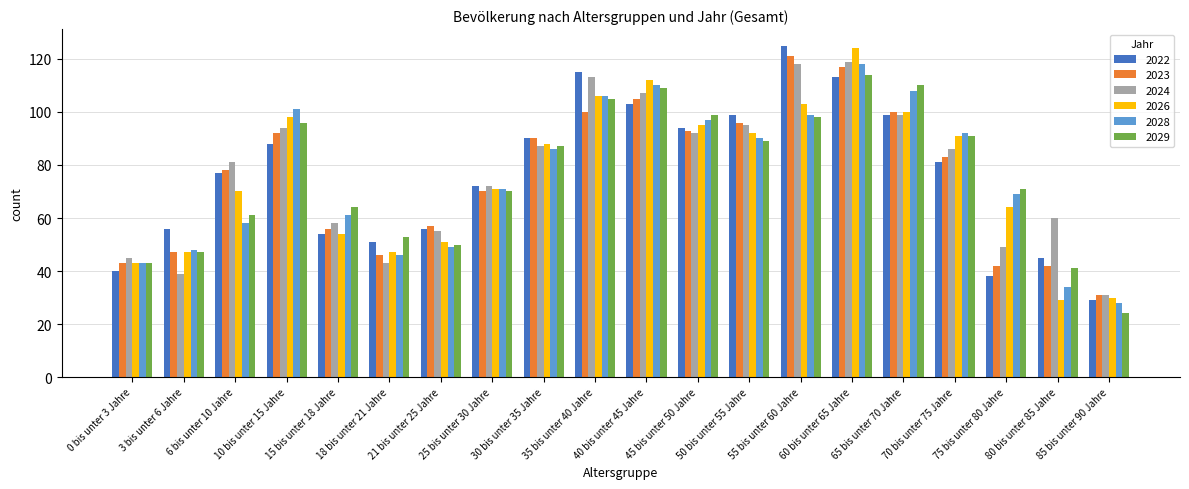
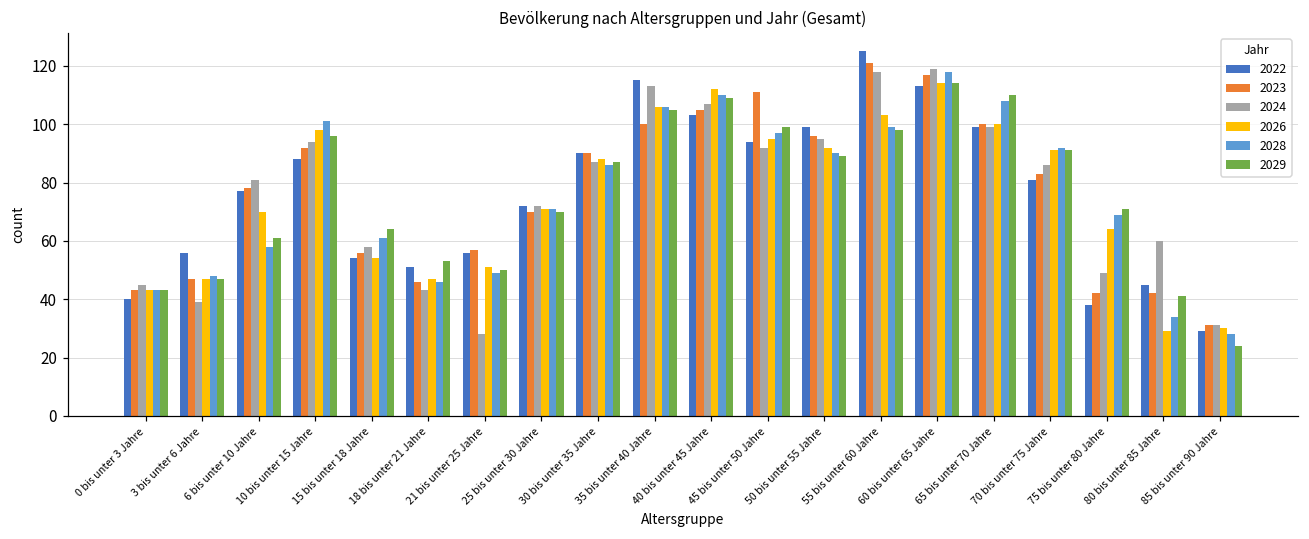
  {
    "2023": {
      "0 bis unter 3 Jahre": 43,
      "3 bis unter 6 Jahre": 47,
      "6 bis unter 10 Jahre": 78,
      "10 bis unter 15 Jahre": 92,
      "15 bis unter 18 Jahre": 56,
      "18 bis unter 21 Jahre": 46,
      "21 bis unter 25 Jahre": 57,
      "25 bis unter 30 Jahre": 70,
      "30 bis unter 35 Jahre": 90,
      "35 bis unter 40 Jahre": 100,
      "40 bis unter 45 Jahre": 105,
-     "45 bis unter 50 Jahre": 93,
+     "45 bis unter 50 Jahre": 111,
      "50 bis unter 55 Jahre": 96,
      "55 bis unter 60 Jahre": 121,
      "60 bis unter 65 Jahre": 117,
      "65 bis unter 70 Jahre": 100,
      "70 bis unter 75 Jahre": 83,
      "75 bis unter 80 Jahre": 42,
      "80 bis unter 85 Jahre": 42,
      "85 bis unter 90 Jahre": 31
    },
    "2024": {
      "0 bis unter 3 Jahre": 45,
      "3 bis unter 6 Jahre": 39,
      "6 bis unter 10 Jahre": 81,
      "10 bis unter 15 Jahre": 94,
      "15 bis unter 18 Jahre": 58,
      "18 bis unter 21 Jahre": 43,
-     "21 bis unter 25 Jahre": 55,
+     "21 bis unter 25 Jahre": 28,
      "25 bis unter 30 Jahre": 72,
      "30 bis unter 35 Jahre": 87,
      "35 bis unter 40 Jahre": 113,
      "40 bis unter 45 Jahre": 107,
      "45 bis unter 50 Jahre": 92,
      "50 bis unter 55 Jahre": 95,
      "55 bis unter 60 Jahre": 118,
      "60 bis unter 65 Jahre": 119,
      "65 bis unter 70 Jahre": 99,
      "70 bis unter 75 Jahre": 86,
      "75 bis unter 80 Jahre": 49,
      "80 bis unter 85 Jahre": 60,
      "85 bis unter 90 Jahre": 31
    },
    "2026": {
      "0 bis unter 3 Jahre": 43,
      "3 bis unter 6 Jahre": 47,
      "6 bis unter 10 Jahre": 70,
      "10 bis unter 15 Jahre": 98,
      "15 bis unter 18 Jahre": 54,
      "18 bis unter 21 Jahre": 47,
      "21 bis unter 25 Jahre": 51,
      "25 bis unter 30 Jahre": 71,
      "30 bis unter 35 Jahre": 88,
      "35 bis unter 40 Jahre": 106,
      "40 bis unter 45 Jahre": 112,
      "45 bis unter 50 Jahre": 95,
      "50 bis unter 55 Jahre": 92,
      "55 bis unter 60 Jahre": 103,
-     "60 bis unter 65 Jahre": 124,
+     "60 bis unter 65 Jahre": 114,
      "65 bis unter 70 Jahre": 100,
      "70 bis unter 75 Jahre": 91,
      "75 bis unter 80 Jahre": 64,
      "80 bis unter 85 Jahre": 29,
      "85 bis unter 90 Jahre": 30
    },
    "2029": {
      "0 bis unter 3 Jahre": 43,
      "3 bis unter 6 Jahre": 47,
      "6 bis unter 10 Jahre": 61,
      "10 bis unter 15 Jahre": 96,
      "15 bis unter 18 Jahre": 64,
      "18 bis unter 21 Jahre": 53,
      "21 bis unter 25 Jahre": 50,
      "25 bis unter 30 Jahre": 70,
      "30 bis unter 35 Jahre": 87,
      "35 bis unter 40 Jahre": 105,
      "40 bis unter 45 Jahre": 109,
      "45 bis unter 50 Jahre": 99,
      "50 bis unter 55 Jahre": 89,
      "55 bis unter 60 Jahre": 98,
      "60 bis unter 65 Jahre": 114,
      "65 bis unter 70 Jahre": 110,
      "70 bis unter 75 Jahre": 91,
      "75 bis unter 80 Jahre": 71,
      "80 bis unter 85 Jahre": 41,
      "85 bis unter 90 Jahre": 24
    }
  }
